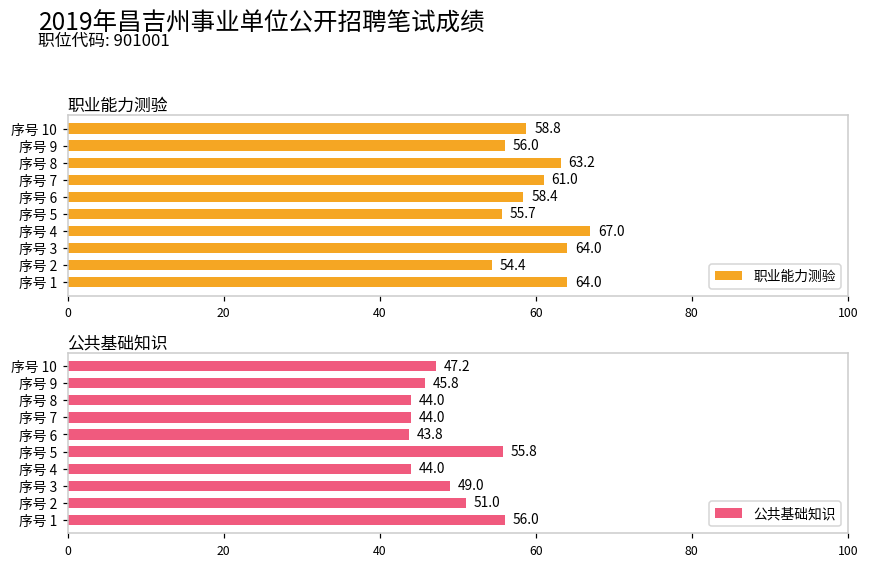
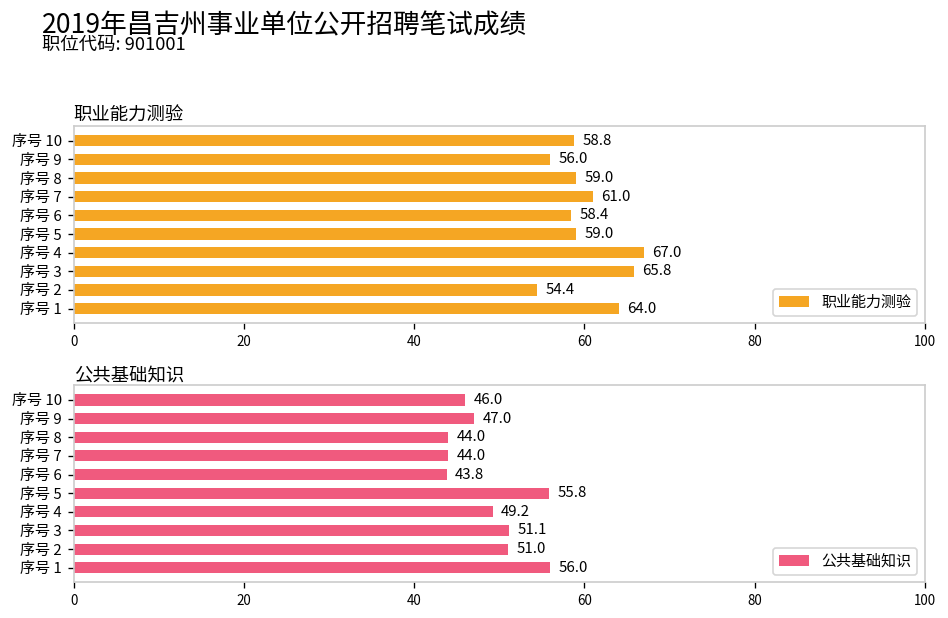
  {
    "职业能力测验": {
      "序号 10": 58.8,
      "序号 9": 56.0,
-     "序号 8": 63.2,
+     "序号 8": 59.0,
      "序号 7": 61.0,
      "序号 6": 58.4,
-     "序号 5": 55.7,
+     "序号 5": 59.0,
      "序号 4": 67.0,
-     "序号 3": 64.0,
+     "序号 3": 65.8,
      "序号 2": 54.4,
      "序号 1": 64.0
    },
    "公共基础知识": {
-     "序号 10": 47.2,
-     "序号 9": 45.8,
+     "序号 10": 46.0,
+     "序号 9": 47.0,
      "序号 8": 44.0,
      "序号 7": 44.0,
      "序号 6": 43.8,
      "序号 5": 55.8,
-     "序号 4": 44.0,
-     "序号 3": 49.0,
+     "序号 4": 49.2,
+     "序号 3": 51.1,
      "序号 2": 51.0,
      "序号 1": 56.0
    }
  }
